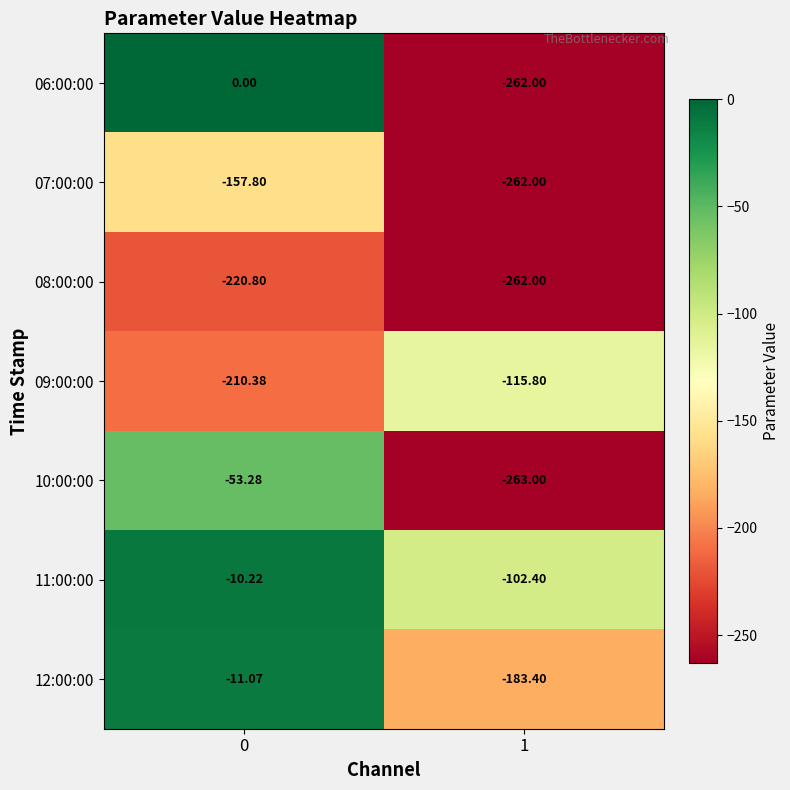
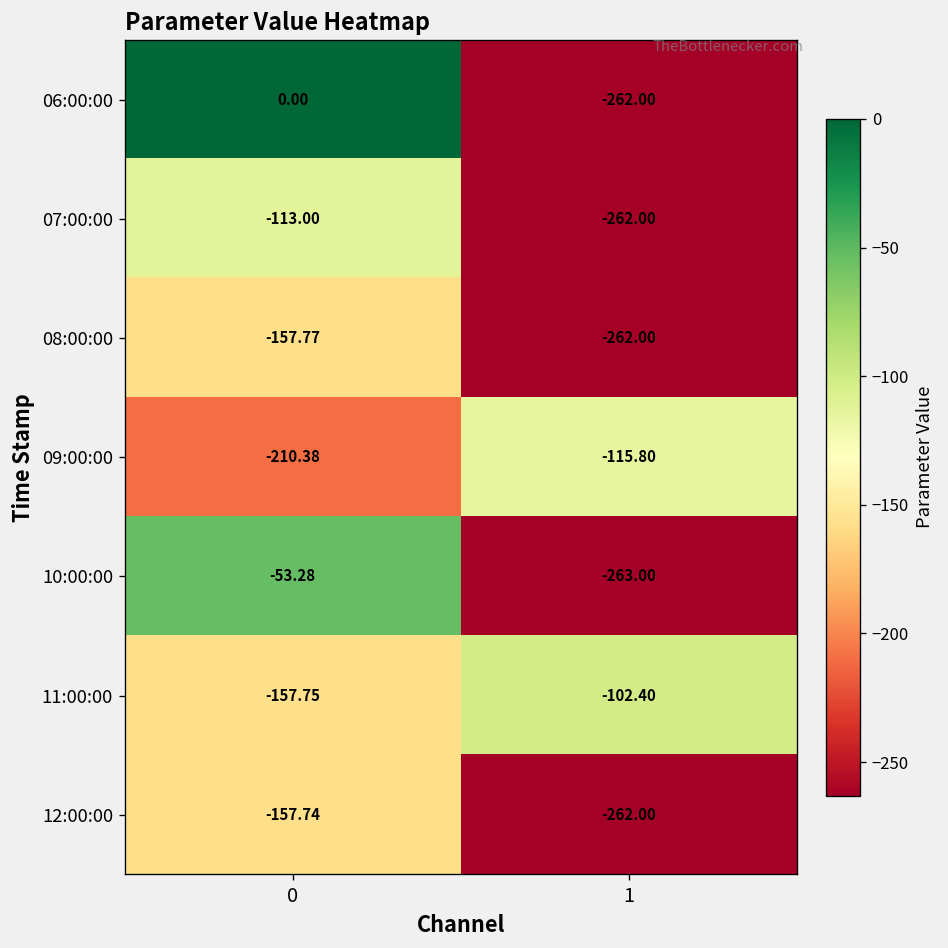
  {
    "06:00:00": {
      "0": 0.00
    },
    "07:00:00": {
-     "0": -157.80,
+     "0": -113.00,
      "1": -262.00
    },
    "08:00:00": {
-     "0": -220.80,
+     "0": -157.77,
      "1": -262.00
    },
    "09:00:00": {
      "0": -210.38,
      "1": -115.80
    },
    "10:00:00": {
      "0": -53.28,
      "1": -263.00
    },
    "11:00:00": {
-     "0": -10.22,
+     "0": -157.75,
      "1": -102.40
    },
    "12:00:00": {
-     "0": -11.07,
-     "1": -183.40
+     "0": -157.74,
+     "1": -262.00
    }
  }
